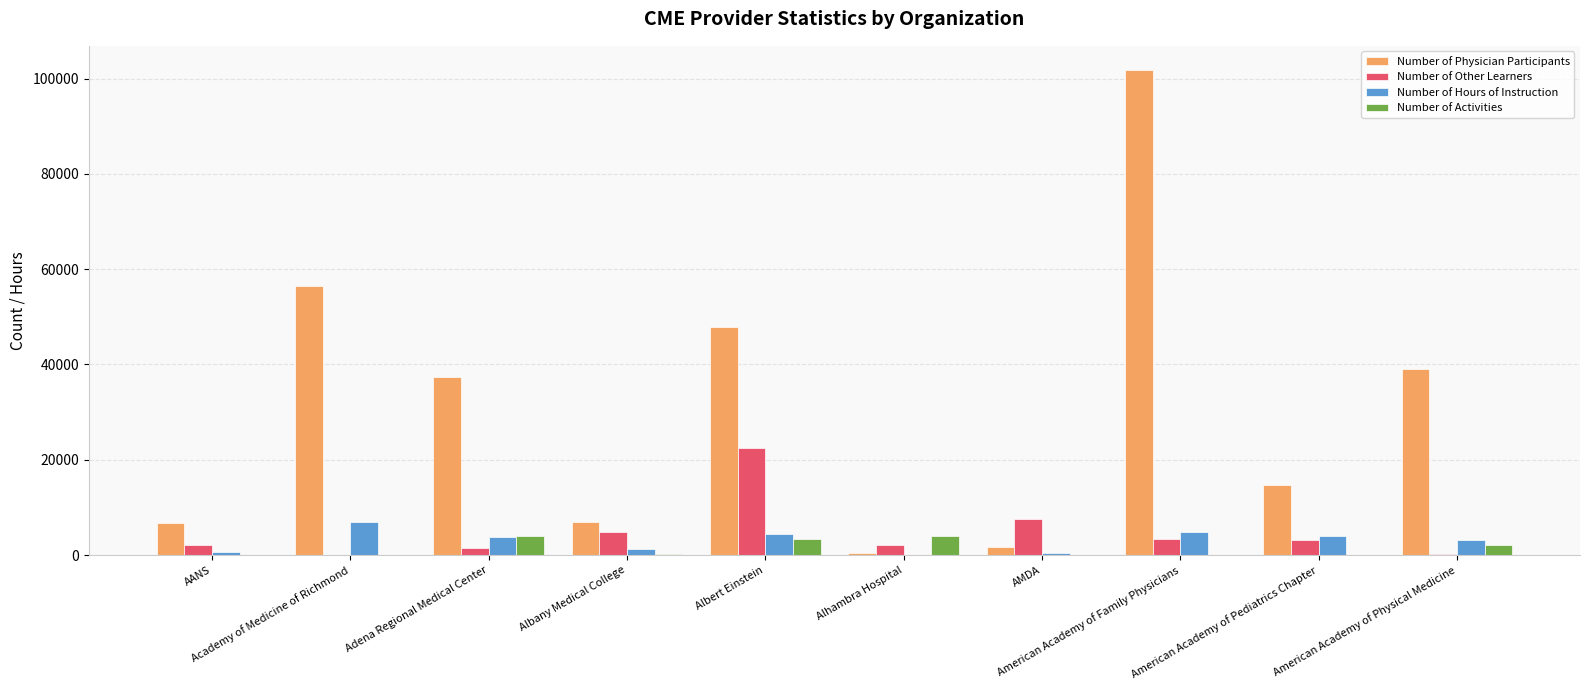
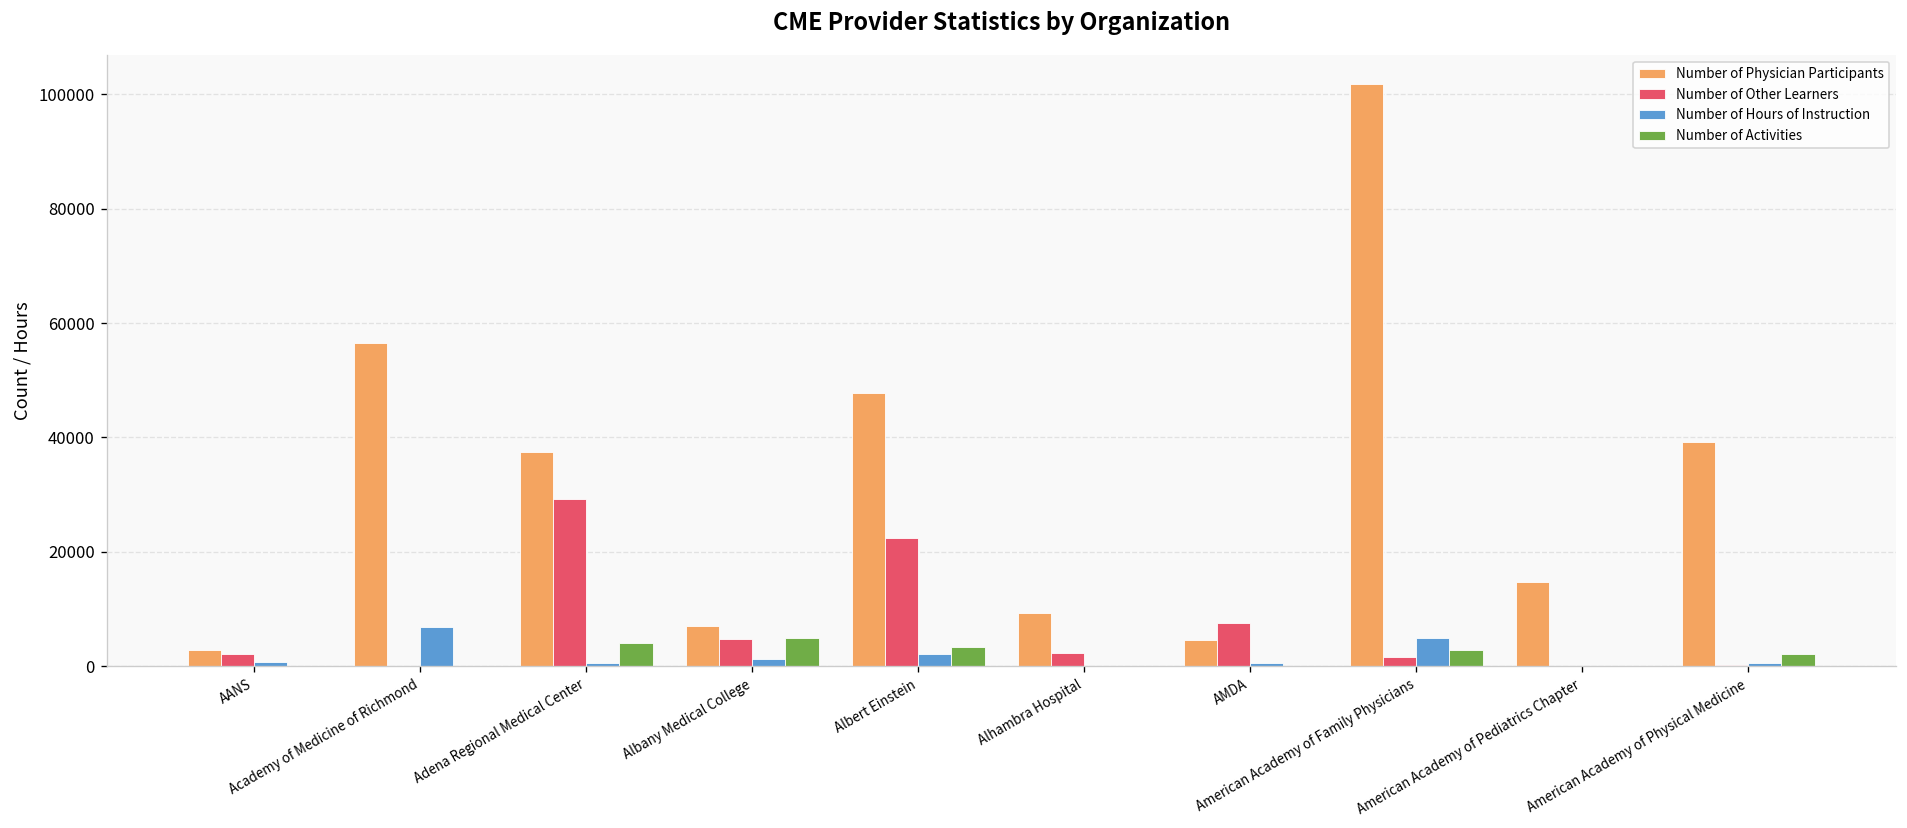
  {
    "Number of Physician Participants": {
-     "AANS": 7000,
+     "AANS": 3000,
      "Academy of Medicine of Richmond": 56000,
      "Adena Regional Medical Center": 37000,
      "Albany Medical College": 7000,
      "Albert Einstein": 48000,
-     "Alhambra Hospital": 0,
-     "AMDA": 2000,
+     "Alhambra Hospital": 9000,
+     "AMDA": 5000,
      "American Academy of Family Physicians": 102000,
      "American Academy of Pediatrics Chapter": 15000,
      "American Academy of Physical Medicine": 39000
    },
    "Number of Other Learners": {
      "AANS": 2000,
-     "Adena Regional Medical Center": 2000,
+     "Adena Regional Medical Center": 29000,
      "Albany Medical College": 5000,
      "Albert Einstein": 22000,
      "Alhambra Hospital": 2000,
      "AMDA": 8000,
-     "American Academy of Family Physicians": 3000,
-     "American Academy of Pediatrics Chapter": 3000
+     "American Academy of Family Physicians": 2000,
+     "American Academy of Pediatrics Chapter": 0
    },
    "Number of Hours of Instruction": {
      "AANS": 1000,
      "Academy of Medicine of Richmond": 7000,
-     "Adena Regional Medical Center": 4000,
+     "Adena Regional Medical Center": 0,
      "Albany Medical College": 1000,
-     "Albert Einstein": 5000,
+     "Albert Einstein": 2000,
      "American Academy of Family Physicians": 5000,
-     "American Academy of Pediatrics Chapter": 4000,
-     "American Academy of Physical Medicine": 3000
+     "American Academy of Pediatrics Chapter": 0,
+     "American Academy of Physical Medicine": 1000
    },
    "Number of Activities": {
      "Adena Regional Medical Center": 4000,
-     "Albany Medical College": 0,
+     "Albany Medical College": 5000,
      "Albert Einstein": 3000,
-     "Alhambra Hospital": 4000,
-     "American Academy of Family Physicians": 0,
+     "Alhambra Hospital": 0,
+     "American Academy of Family Physicians": 3000,
      "American Academy of Physical Medicine": 2000
    }
  }
